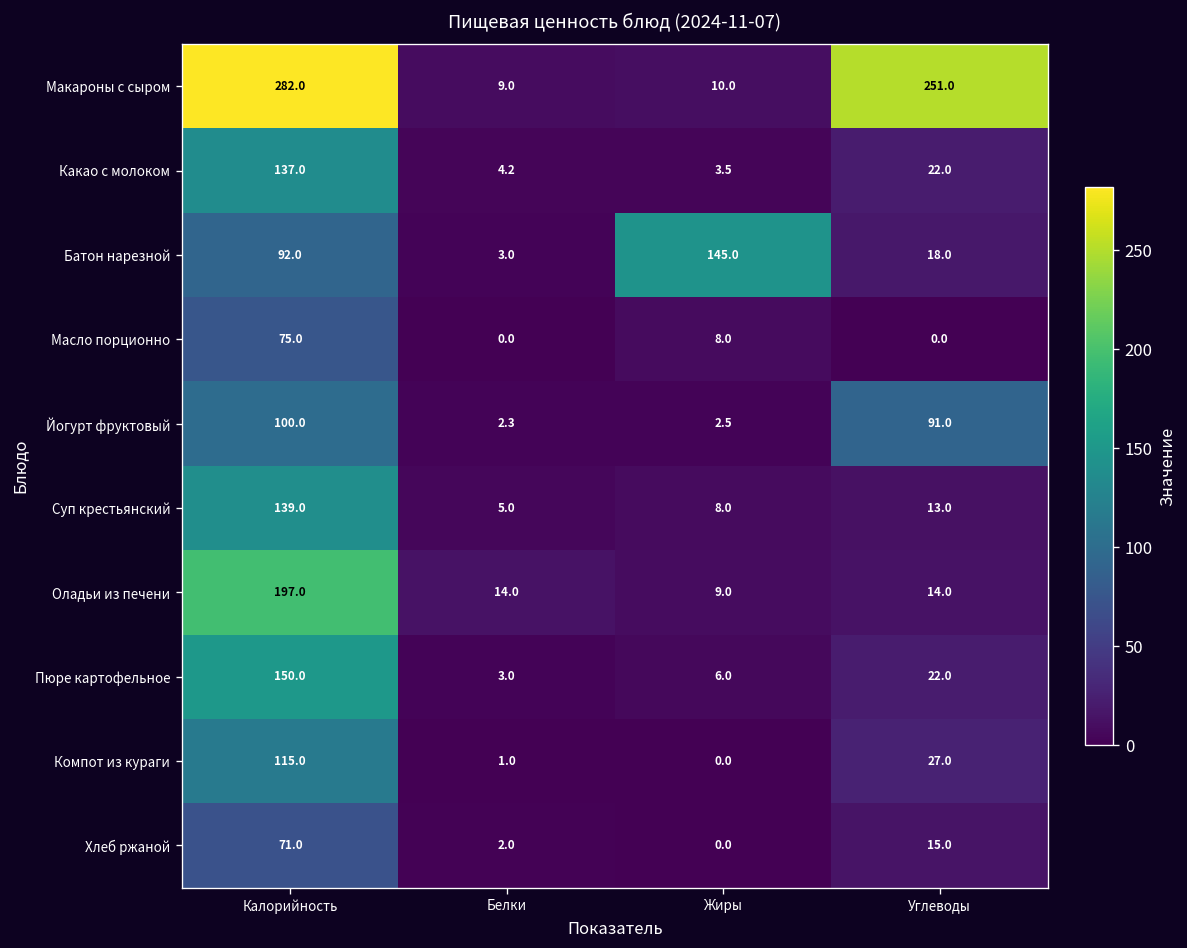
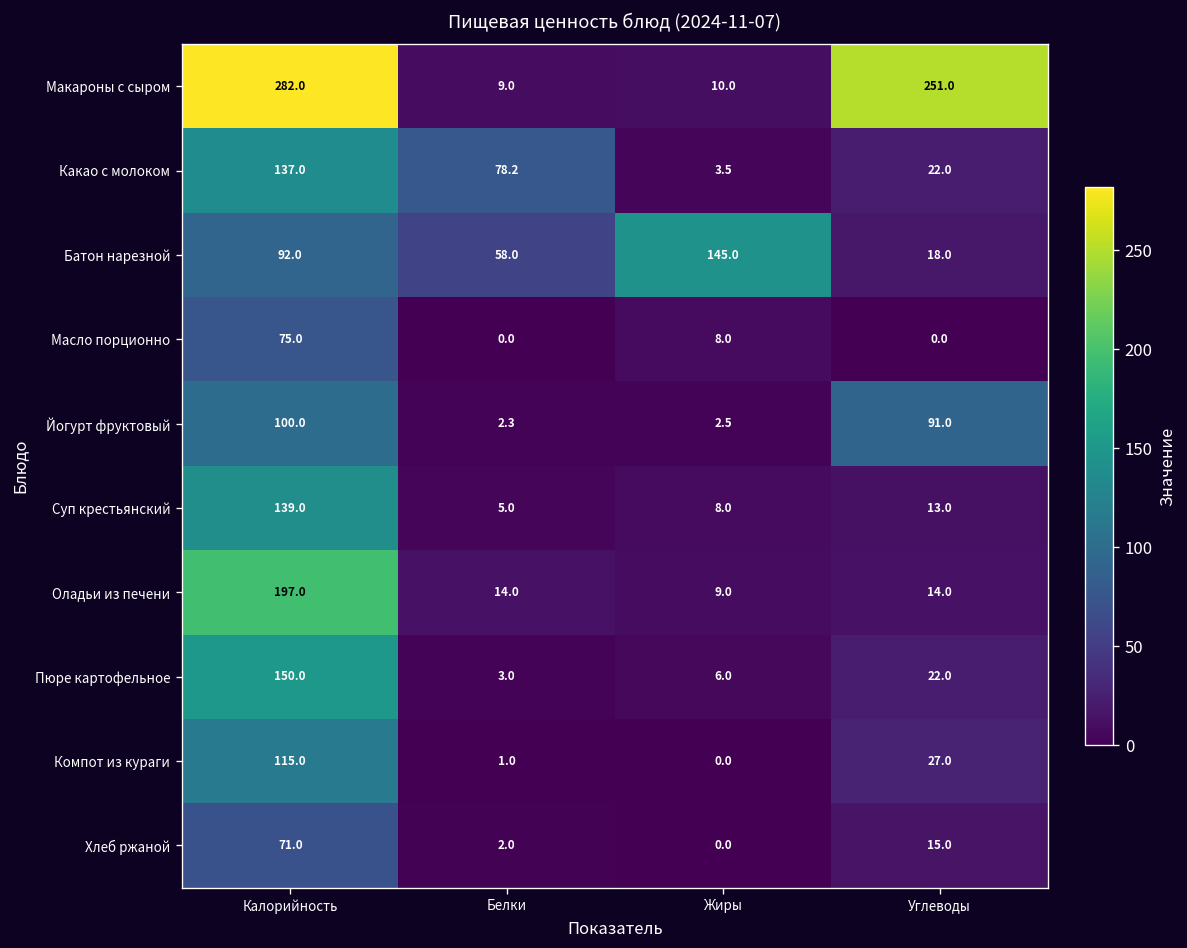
  {
    "Макароны с сыром": {
      "Калорийность": 282.0,
      "Белки": 9.0,
      "Жиры": 10.0,
      "Углеводы": 251.0
    },
    "Какао с молоком": {
      "Калорийность": 137.0,
-     "Белки": 4.2,
+     "Белки": 78.2,
      "Жиры": 3.5,
      "Углеводы": 22.0
    },
    "Батон нарезной": {
      "Калорийность": 92.0,
-     "Белки": 3.0,
+     "Белки": 58.0,
      "Жиры": 145.0,
      "Углеводы": 18.0
    },
    "Масло порционно": {
      "Калорийность": 75.0,
      "Белки": 0.0,
      "Жиры": 8.0,
      "Углеводы": 0.0
    },
    "Йогурт фруктовый": {
      "Калорийность": 100.0,
      "Белки": 2.3,
      "Жиры": 2.5,
      "Углеводы": 91.0
    },
    "Суп крестьянский": {
      "Калорийность": 139.0,
      "Белки": 5.0,
      "Жиры": 8.0,
      "Углеводы": 13.0
    },
    "Оладьи из печени": {
      "Калорийность": 197.0,
      "Белки": 14.0,
      "Жиры": 9.0,
      "Углеводы": 14.0
    },
    "Пюре картофельное": {
      "Калорийность": 150.0,
      "Белки": 3.0,
      "Жиры": 6.0,
      "Углеводы": 22.0
    },
    "Компот из кураги": {
      "Калорийность": 115.0,
      "Белки": 1.0,
      "Жиры": 0.0,
      "Углеводы": 27.0
    },
    "Хлеб ржаной": {
      "Калорийность": 71.0,
      "Белки": 2.0,
      "Жиры": 0.0,
      "Углеводы": 15.0
    }
  }
